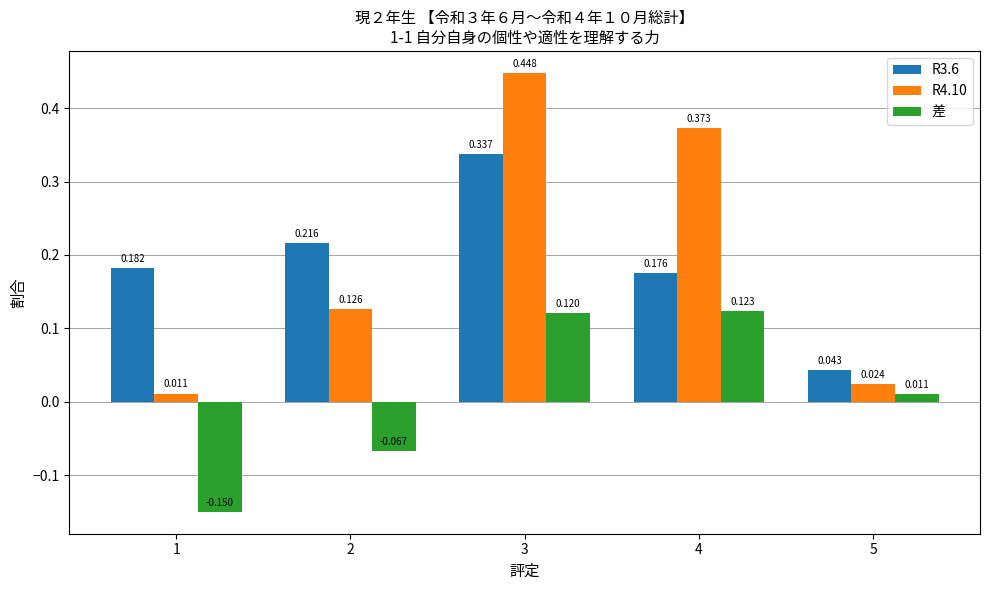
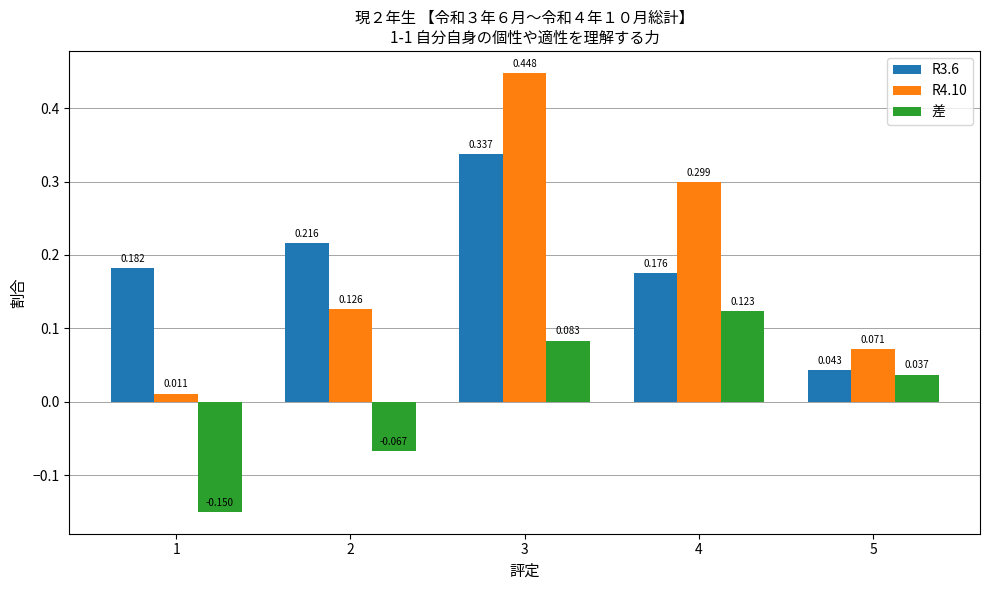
  {
    "R3.6": {
      "1": 0.182,
      "2": 0.216,
      "3": 0.337,
      "4": 0.176,
      "5": 0.043
    },
    "R4.10": {
      "1": 0.011,
      "2": 0.126,
      "3": 0.448,
-     "4": 0.373,
-     "5": 0.024
+     "4": 0.299,
+     "5": 0.071
    },
    "差": {
      "1": -0.150,
      "2": -0.067,
-     "3": 0.120,
+     "3": 0.083,
      "4": 0.123,
-     "5": 0.011
+     "5": 0.037
    }
  }
